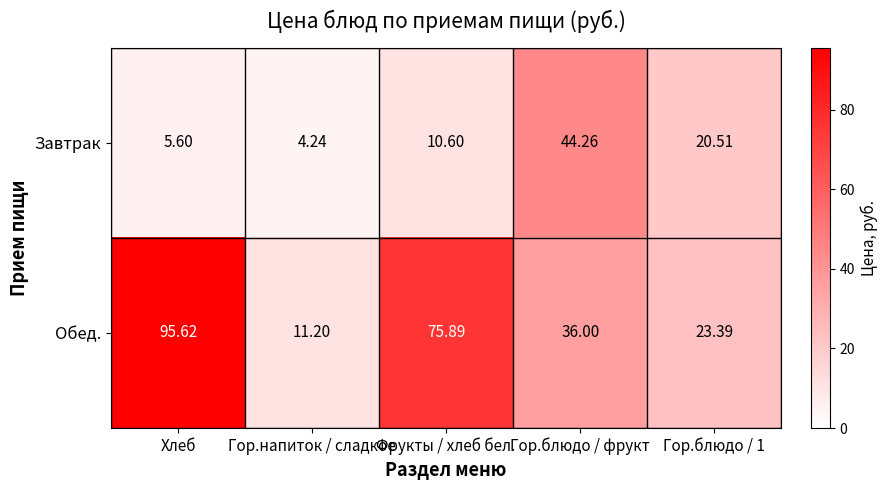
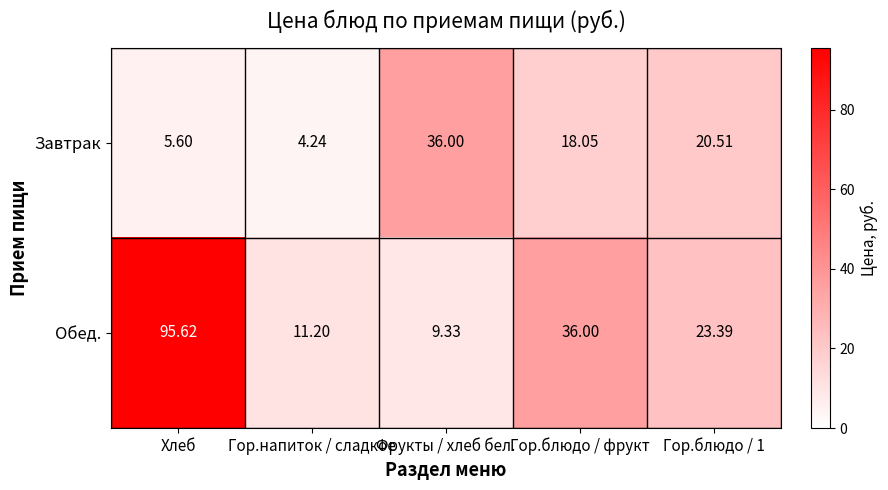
  {
    "Завтрак": {
      "Хлеб": 5.60,
      "Гор.напиток / сладкое": 4.24,
-     "Фрукты / хлеб бел.": 10.60,
-     "Гор.блюдо / фрукт": 44.26,
+     "Фрукты / хлеб бел.": 36.00,
+     "Гор.блюдо / фрукт": 18.05,
      "Гор.блюдо / 1": 20.51
    },
    "Обед.": {
      "Хлеб": 95.62,
      "Гор.напиток / сладкое": 11.20,
-     "Фрукты / хлеб бел.": 75.89,
+     "Фрукты / хлеб бел.": 9.33,
      "Гор.блюдо / фрукт": 36.00,
      "Гор.блюдо / 1": 23.39
    }
  }
